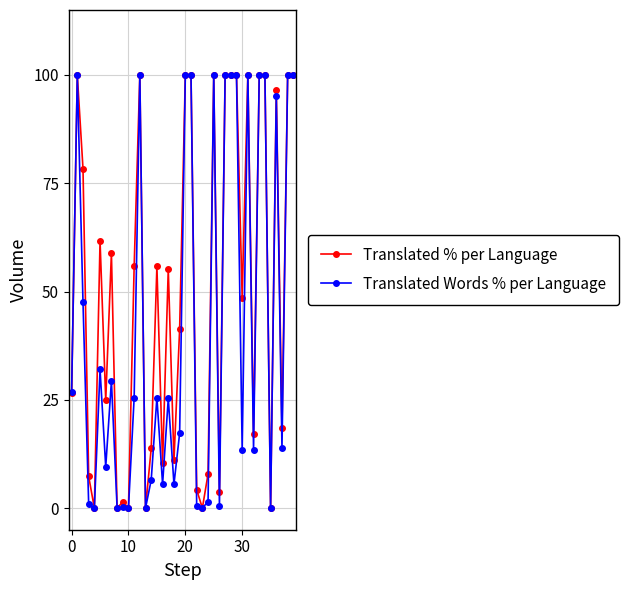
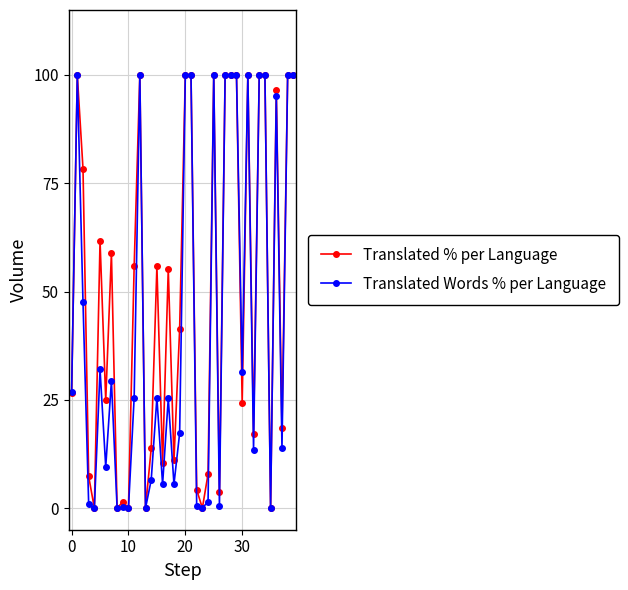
  {
    "Translated % per Language": {
-     "30": 49
+     "30": 24
    },
    "Translated Words % per Language": {
-     "30": 14
+     "30": 31
    }
  }
